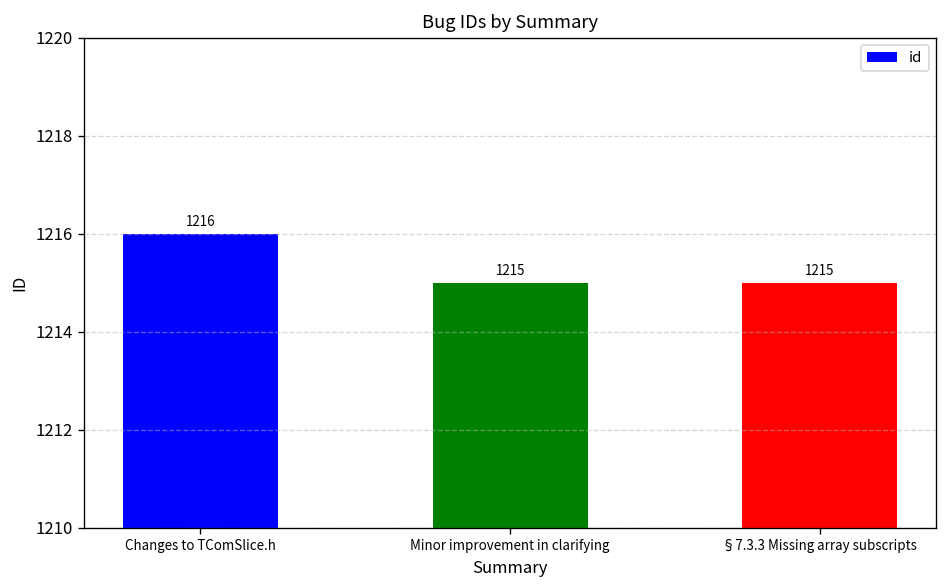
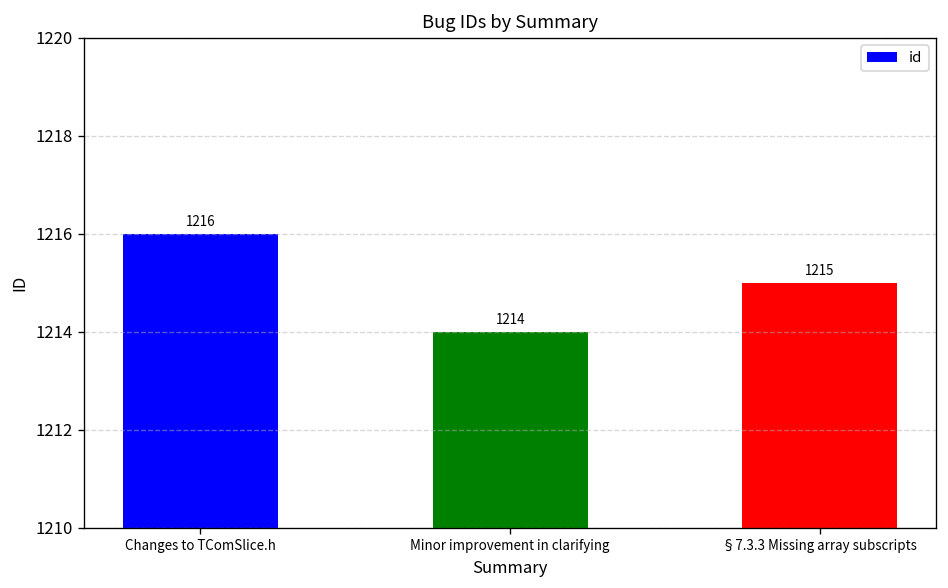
  {
    "Changes to TComSlice.h": 1216,
-   "Minor improvement in clarifying": 1215,
+   "Minor improvement in clarifying": 1214,
    "§7.3.3 Missing array subscripts": 1215
  }
